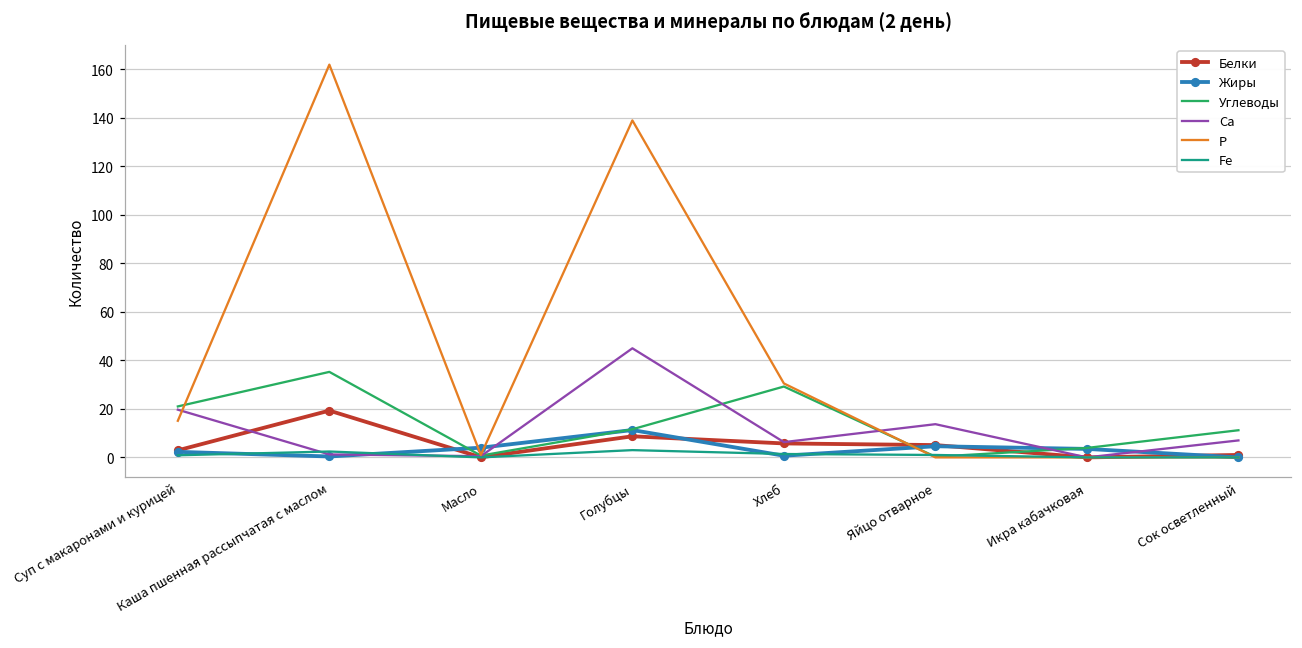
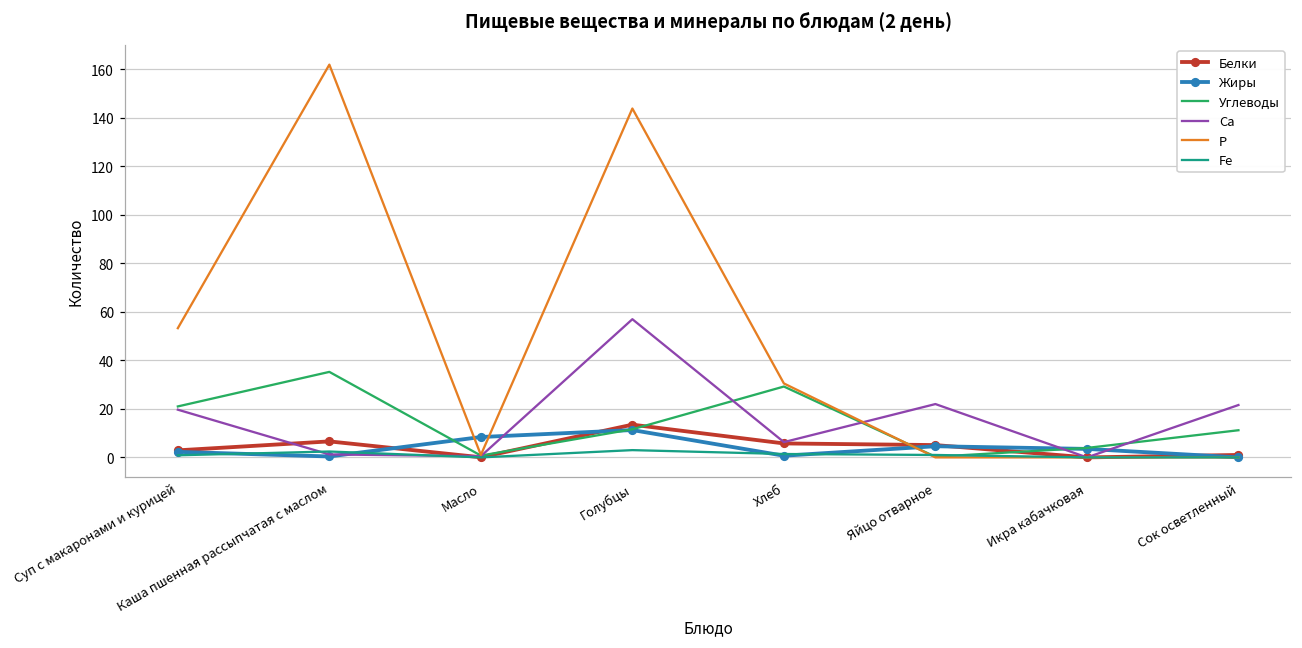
  {
    "Белки": {
-     "Каша пшенная рассыпчатая с маслом": 19,
-     "Голубцы": 9
+     "Каша пшенная рассыпчатая с маслом": 7,
+     "Голубцы": 14
    },
    "Жиры": {
-     "Масло": 4
+     "Масло": 8
    },
    "Са": {
      "Суп с макаронами и курицей": 20,
-     "Голубцы": 45,
-     "Яйцо отварное": 14,
-     "Сок осветленный": 7
+     "Голубцы": 57,
+     "Яйцо отварное": 22,
+     "Сок осветленный": 22
    },
    "Р": {
-     "Суп с макаронами и курицей": 15,
+     "Суп с макаронами и курицей": 53,
      "Каша пшенная рассыпчатая с маслом": 162,
-     "Голубцы": 139,
+     "Голубцы": 144,
      "Хлеб": 31
    }
  }
